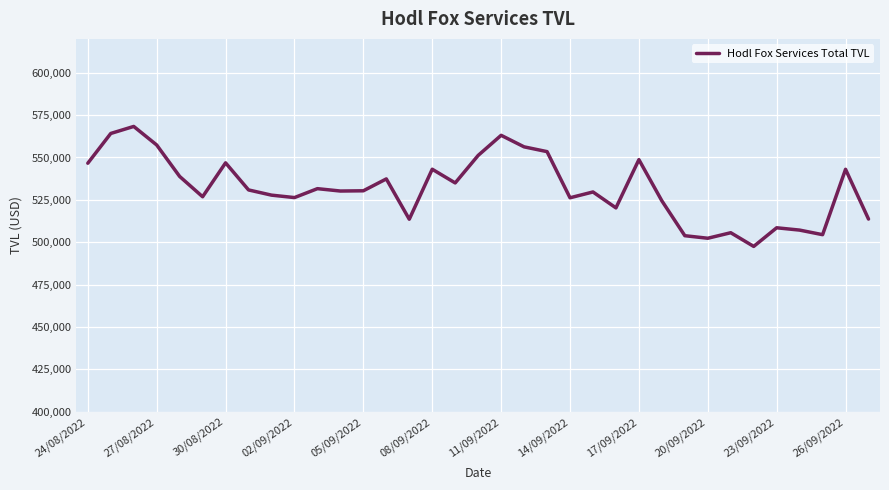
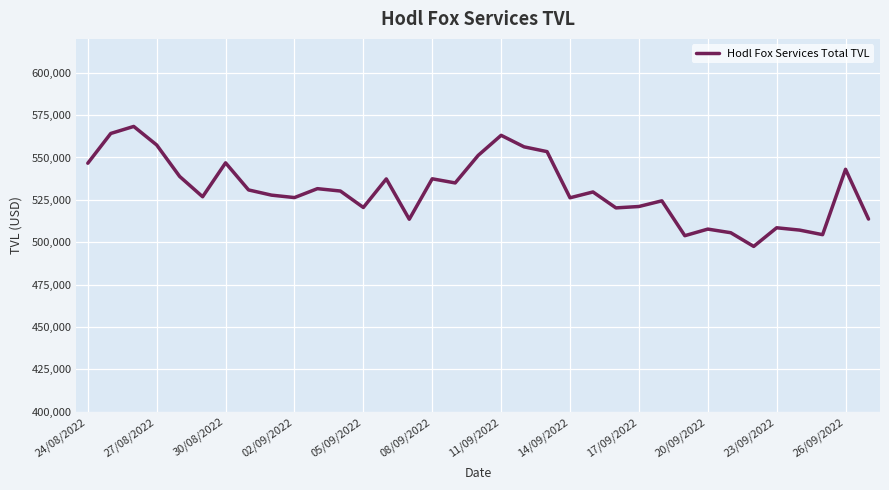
  {
    "24/08/2022": "547,000",
    "27/08/2022": "557,000",
    "30/08/2022": "547,000",
    "02/09/2022": "526,000",
-   "05/09/2022": "530,000",
-   "08/09/2022": "543,000",
+   "05/09/2022": "521,000",
+   "08/09/2022": "537,000",
    "11/09/2022": "563,000",
    "14/09/2022": "526,000",
-   "17/09/2022": "549,000",
-   "20/09/2022": "502,000",
+   "17/09/2022": "521,000",
+   "20/09/2022": "508,000",
    "23/09/2022": "509,000",
    "26/09/2022": "543,000"
  }
